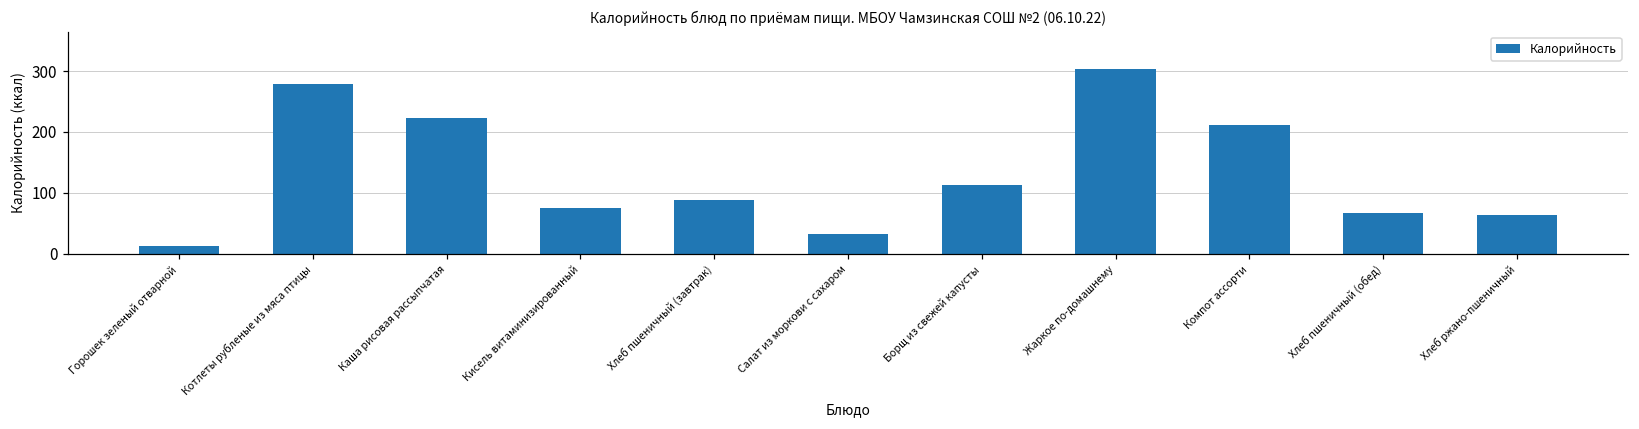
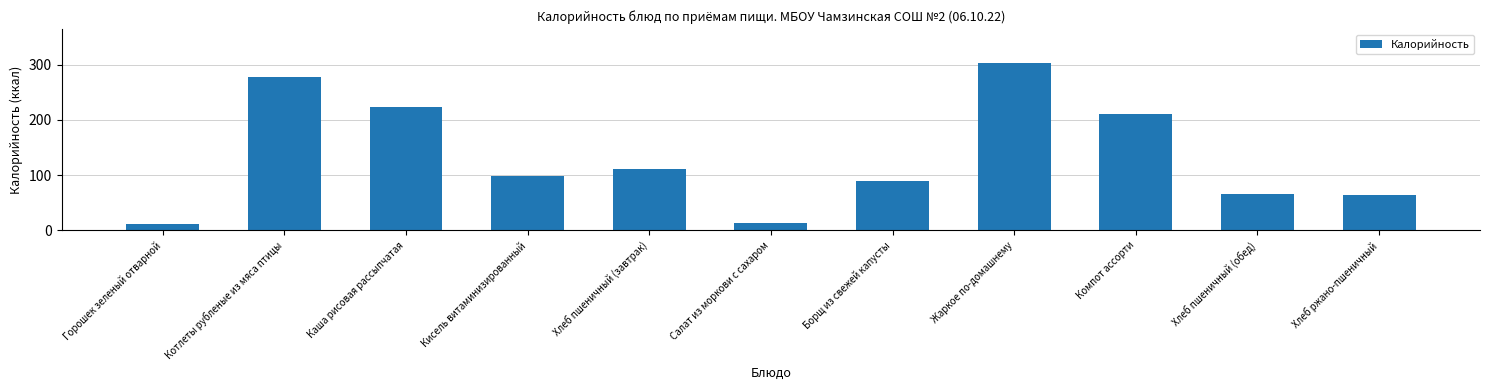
  {
    "Горошек зеленый отварной": 10,
    "Котлеты рубленые из мяса птицы": 280,
    "Каша рисовая рассыпчатая": 220,
-   "Кисель витаминизированный": 70,
-   "Хлеб пшеничный (завтрак)": 90,
-   "Салат из моркови с сахаром": 30,
-   "Борщ из свежей капусты": 110,
+   "Кисель витаминизированный": 100,
+   "Хлеб пшеничный (завтрак)": 110,
+   "Салат из моркови с сахаром": 10,
+   "Борщ из свежей капусты": 90,
    "Жаркое по-домашнему": 300,
    "Компот ассорти": 210,
    "Хлеб пшеничный (обед)": 70,
    "Хлеб ржано-пшеничный": 60
  }
